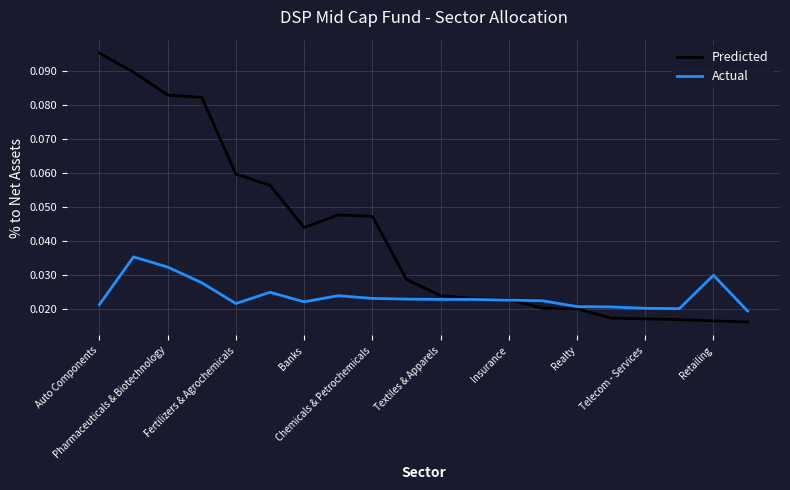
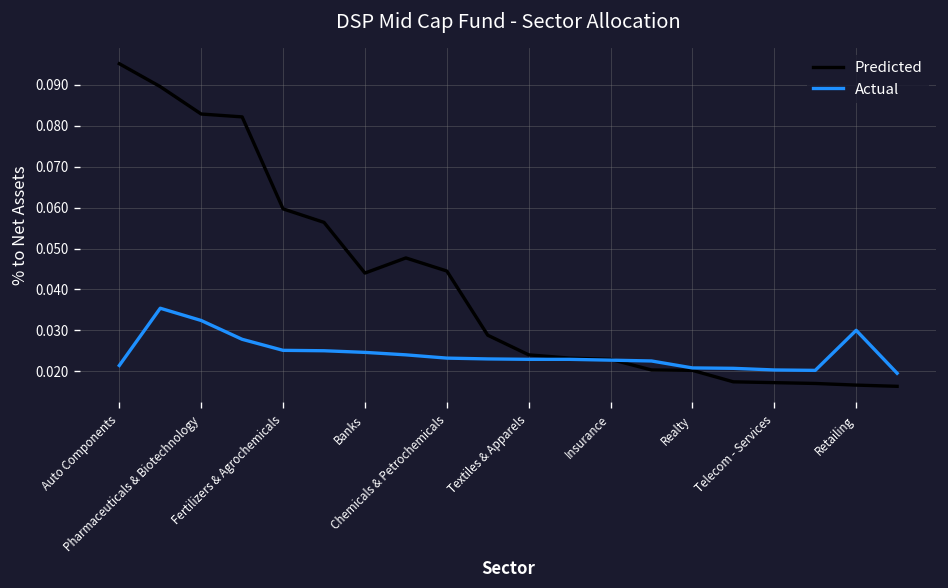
  {
    "Predicted": {
      "Auto Components": 0.095,
      "Pharmaceuticals & Biotechnology": 0.083,
      "Fertilizers & Agrochemicals": 0.060,
      "Banks": 0.044,
-     "Chemicals & Petrochemicals": 0.047,
+     "Chemicals & Petrochemicals": 0.045,
      "Textiles & Apparels": 0.024,
      "Telecom - Services": 0.017,
      "Retailing": 0.017
    },
    "Actual": {
      "Auto Components": 0.021,
      "Pharmaceuticals & Biotechnology": 0.032,
-     "Fertilizers & Agrochemicals": 0.022,
-     "Banks": 0.022,
+     "Fertilizers & Agrochemicals": 0.025,
+     "Banks": 0.025,
      "Chemicals & Petrochemicals": 0.023,
      "Textiles & Apparels": 0.023,
      "Telecom - Services": 0.020,
      "Retailing": 0.030
    }
  }
